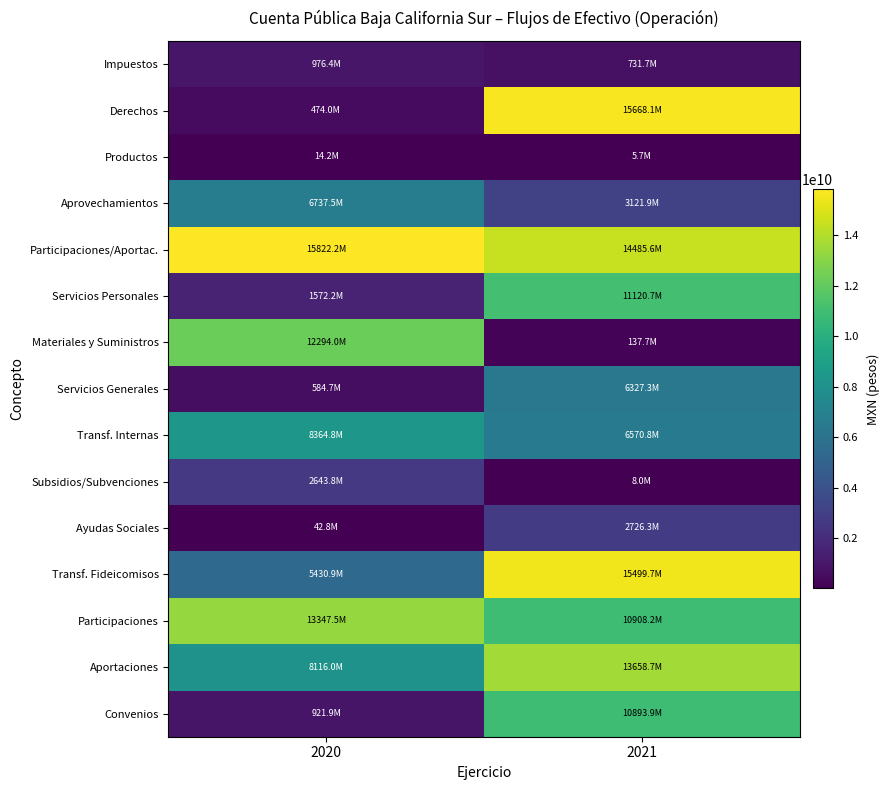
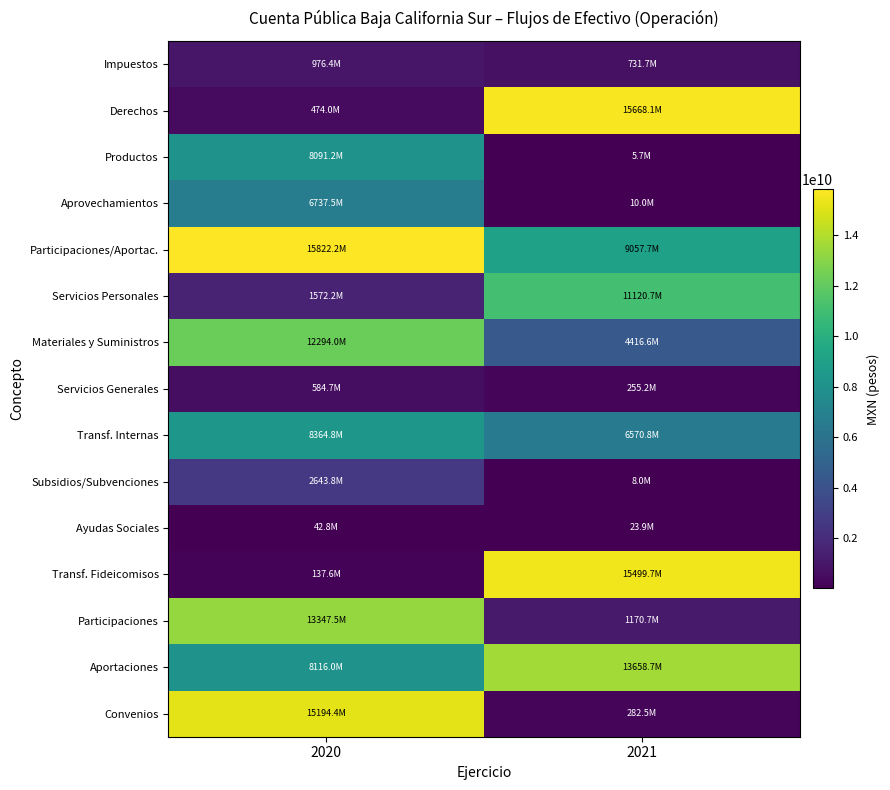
  {
    "Impuestos": {
      "2020": "976.4M",
      "2021": "731.7M"
    },
    "Derechos": {
      "2020": "474.0M",
      "2021": "15668.1M"
    },
    "Productos": {
-     "2020": "14.2M",
+     "2020": "8091.2M",
      "2021": "5.7M"
    },
    "Aprovechamientos": {
      "2020": "6737.5M",
-     "2021": "3121.9M"
+     "2021": "10.0M"
    },
    "Participaciones/Aportac.": {
      "2020": "15822.2M",
-     "2021": "14485.6M"
+     "2021": "9057.7M"
    },
    "Servicios Personales": {
      "2020": "1572.2M",
      "2021": "11120.7M"
    },
    "Materiales y Suministros": {
      "2020": "12294.0M",
-     "2021": "137.7M"
+     "2021": "4416.6M"
    },
    "Servicios Generales": {
      "2020": "584.7M",
-     "2021": "6327.3M"
+     "2021": "255.2M"
    },
    "Transf. Internas": {
      "2020": "8364.8M",
      "2021": "6570.8M"
    },
    "Subsidios/Subvenciones": {
      "2020": "2643.8M",
      "2021": "8.0M"
    },
    "Ayudas Sociales": {
      "2020": "42.8M",
-     "2021": "2726.3M"
+     "2021": "23.9M"
    },
    "Transf. Fideicomisos": {
-     "2020": "5430.9M",
+     "2020": "137.6M",
      "2021": "15499.7M"
    },
    "Participaciones": {
      "2020": "13347.5M",
-     "2021": "10908.2M"
+     "2021": "1170.7M"
    },
    "Aportaciones": {
      "2020": "8116.0M",
      "2021": "13658.7M"
    },
    "Convenios": {
-     "2020": "921.9M",
-     "2021": "10893.9M"
+     "2020": "15194.4M",
+     "2021": "282.5M"
    }
  }
